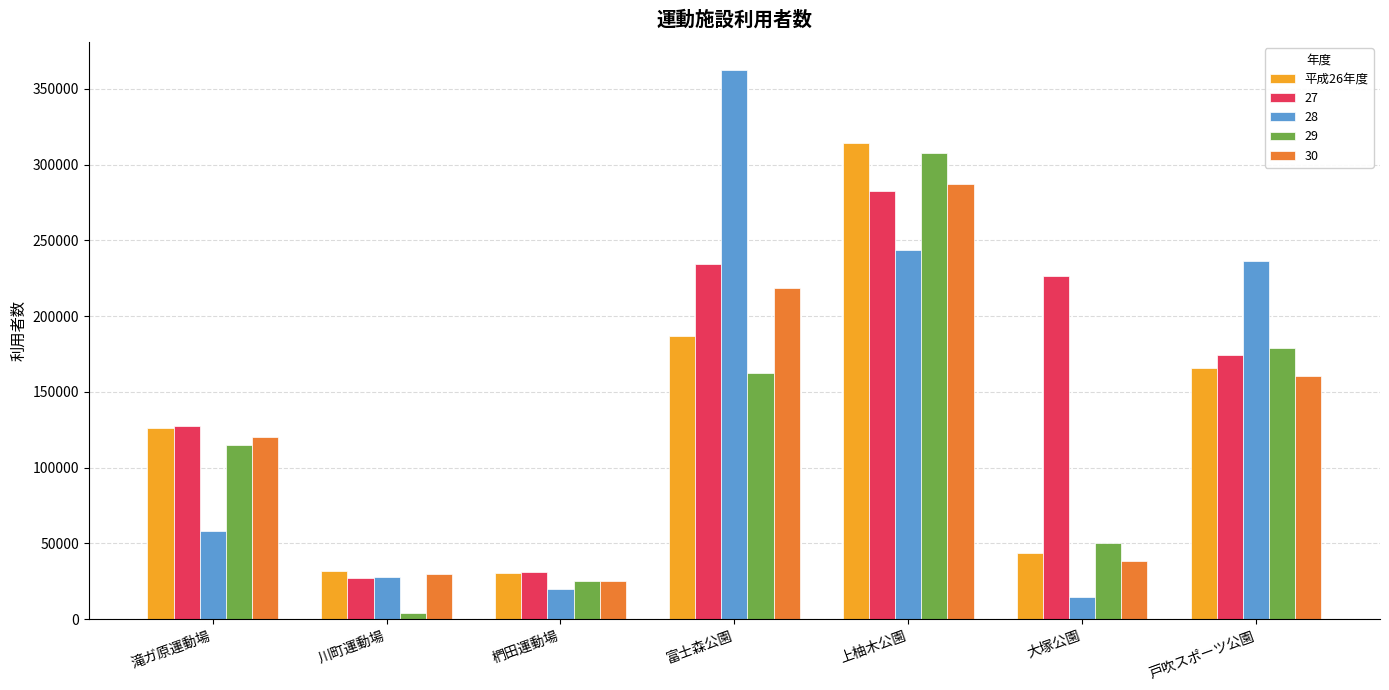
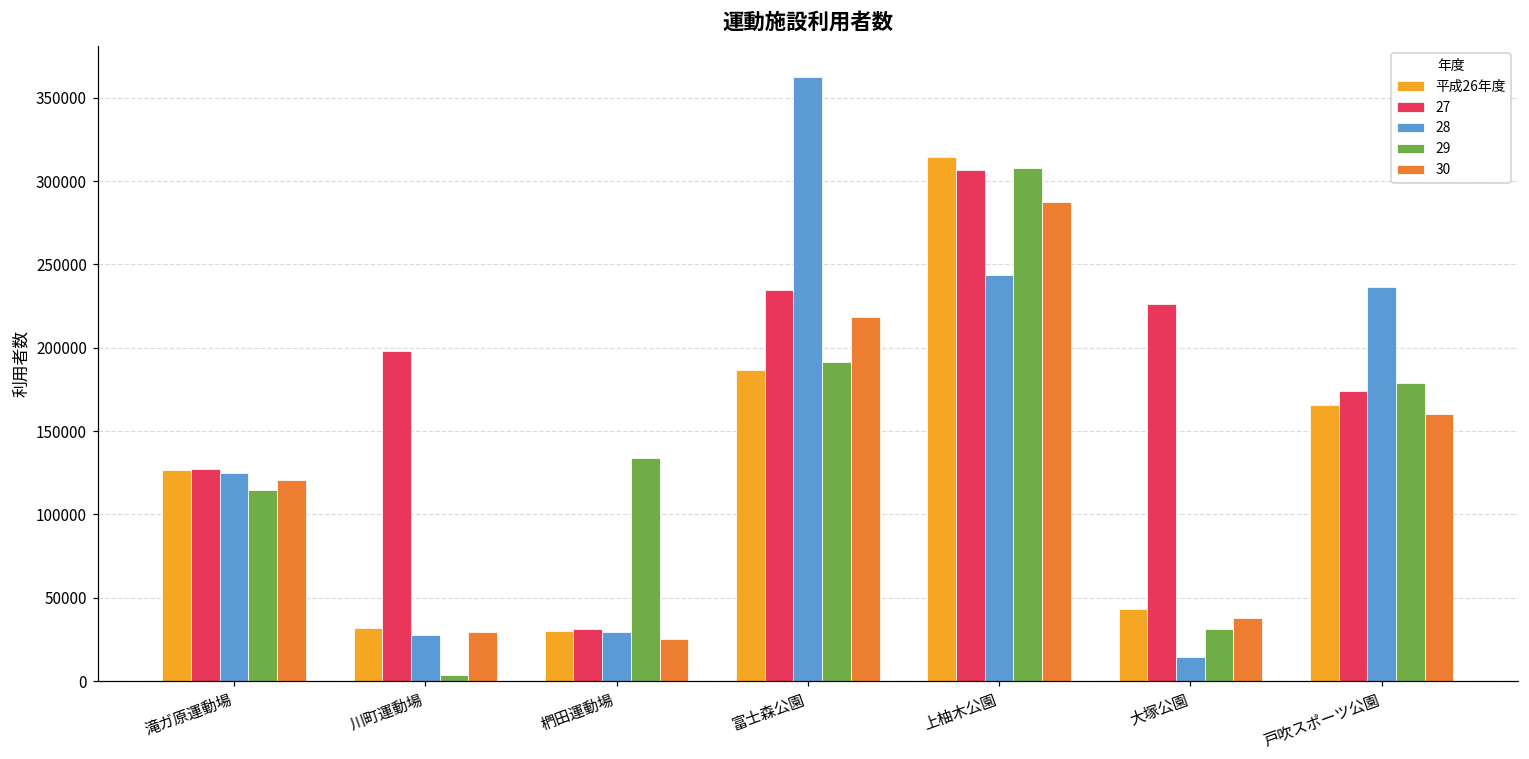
  {
    "27": {
      "滝ガ原運動場": 127000,
-     "川町運動場": 27000,
+     "川町運動場": 198000,
      "椚田運動場": 31000,
      "富士森公園": 235000,
-     "上柚木公園": 283000,
+     "上柚木公園": 306000,
      "大塚公園": 226000,
      "戸吹スポーツ公園": 174000
    },
    "28": {
-     "滝ガ原運動場": 58000,
+     "滝ガ原運動場": 125000,
      "川町運動場": 28000,
-     "椚田運動場": 20000,
+     "椚田運動場": 29000,
      "富士森公園": 363000,
      "上柚木公園": 244000,
      "大塚公園": 15000,
      "戸吹スポーツ公園": 236000
    },
    "29": {
      "滝ガ原運動場": 115000,
      "川町運動場": 4000,
-     "椚田運動場": 25000,
-     "富士森公園": 162000,
+     "椚田運動場": 134000,
+     "富士森公園": 192000,
      "上柚木公園": 308000,
-     "大塚公園": 50000,
+     "大塚公園": 31000,
      "戸吹スポーツ公園": 179000
    }
  }
